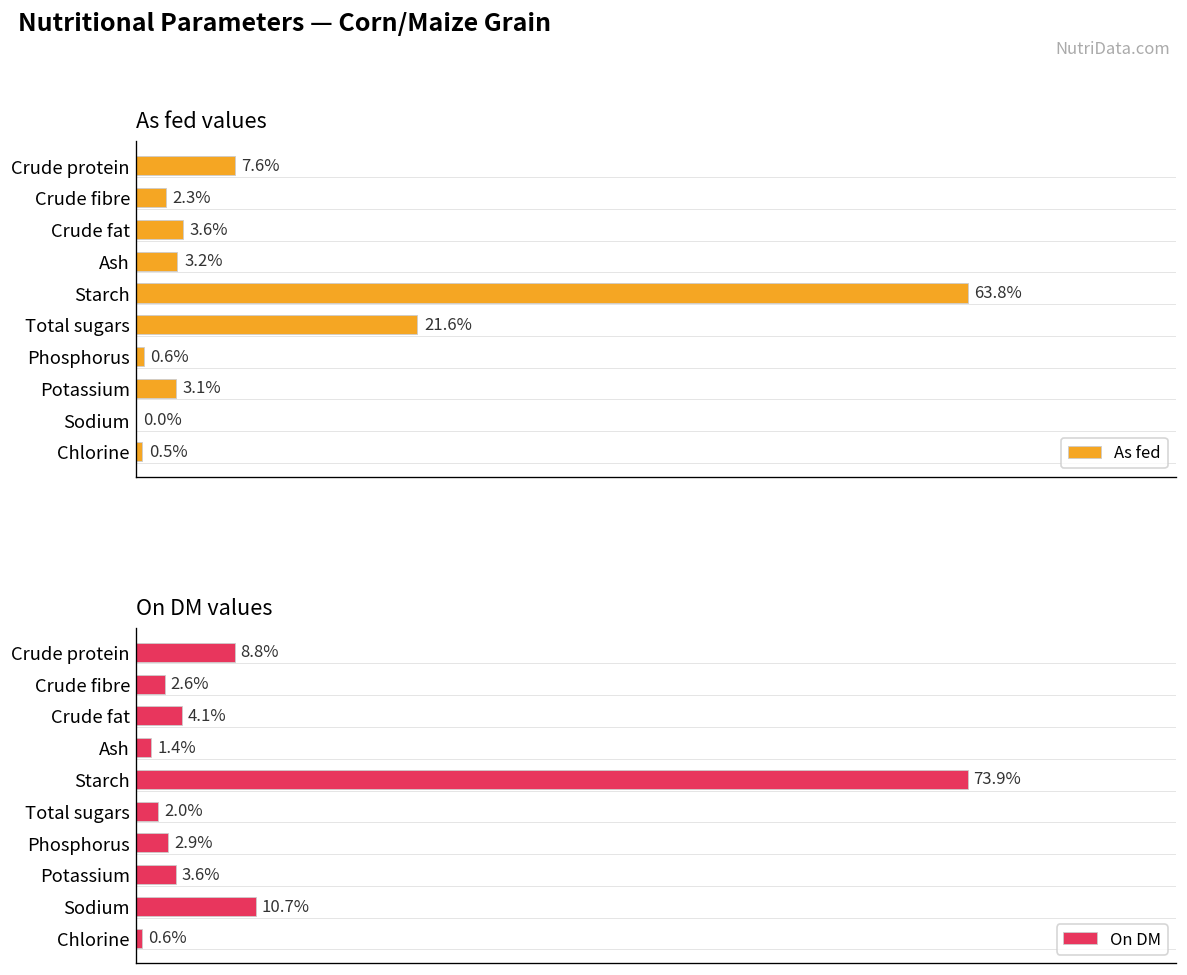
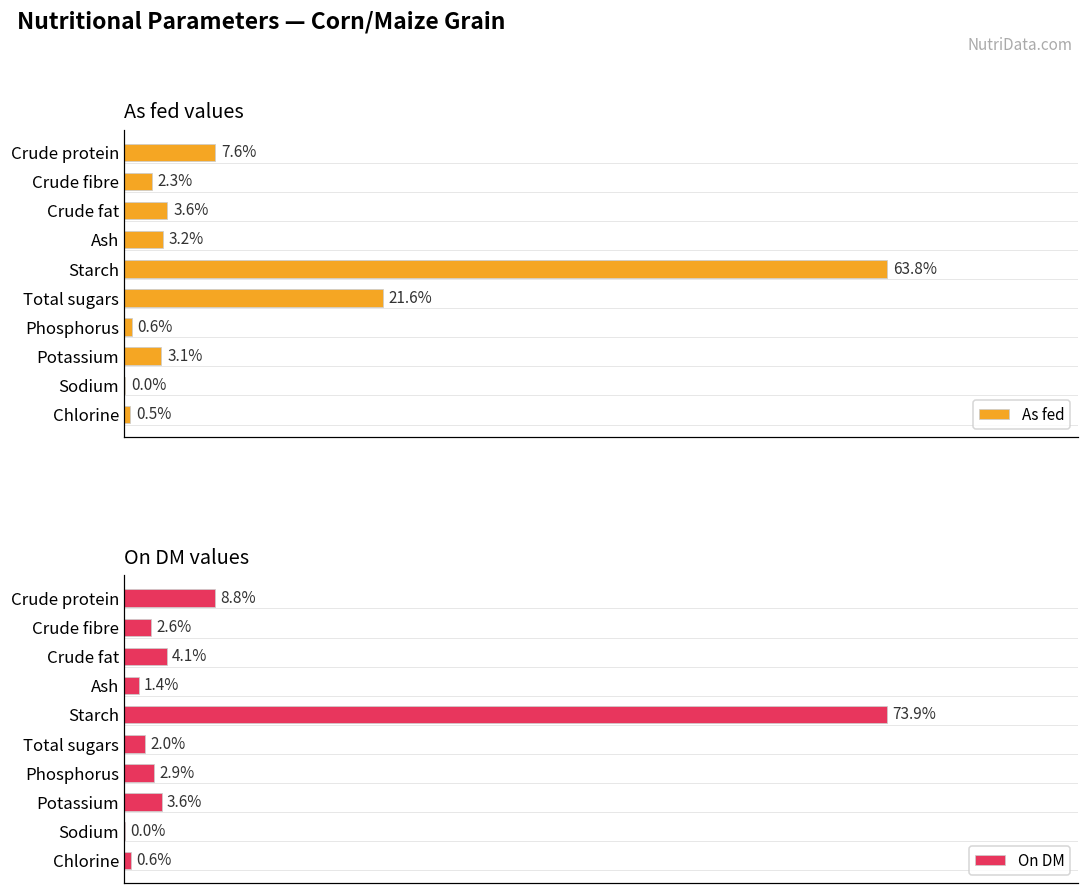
  {
    "As fed values": {
      "Crude protein": "7.6%",
      "Crude fibre": "2.3%",
      "Crude fat": "3.6%",
      "Ash": "3.2%",
      "Starch": "63.8%",
      "Total sugars": "21.6%",
      "Phosphorus": "0.6%",
      "Potassium": "3.1%",
      "Sodium": "0.0%",
      "Chlorine": "0.5%"
    },
    "On DM values": {
      "Crude protein": "8.8%",
      "Crude fibre": "2.6%",
      "Crude fat": "4.1%",
      "Ash": "1.4%",
      "Starch": "73.9%",
      "Total sugars": "2.0%",
      "Phosphorus": "2.9%",
      "Potassium": "3.6%",
-     "Sodium": "10.7%",
+     "Sodium": "0.0%",
      "Chlorine": "0.6%"
    }
  }
